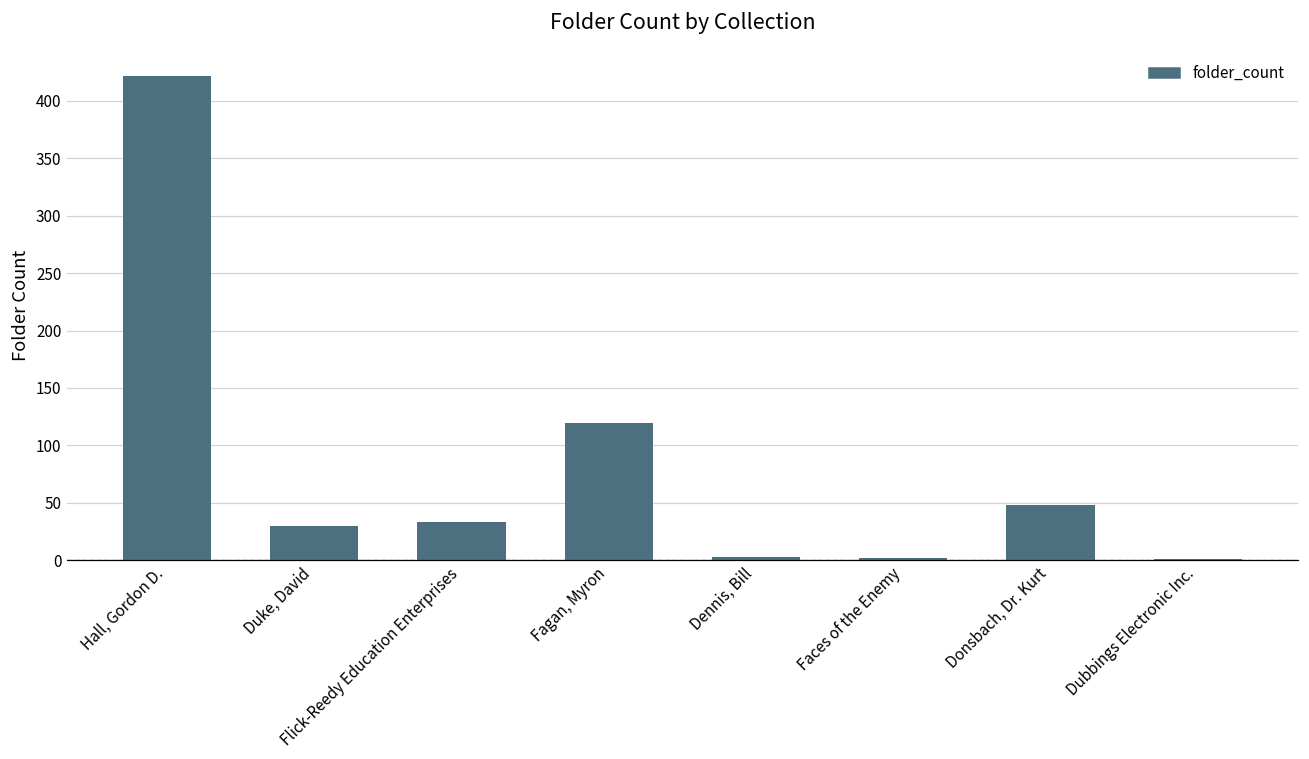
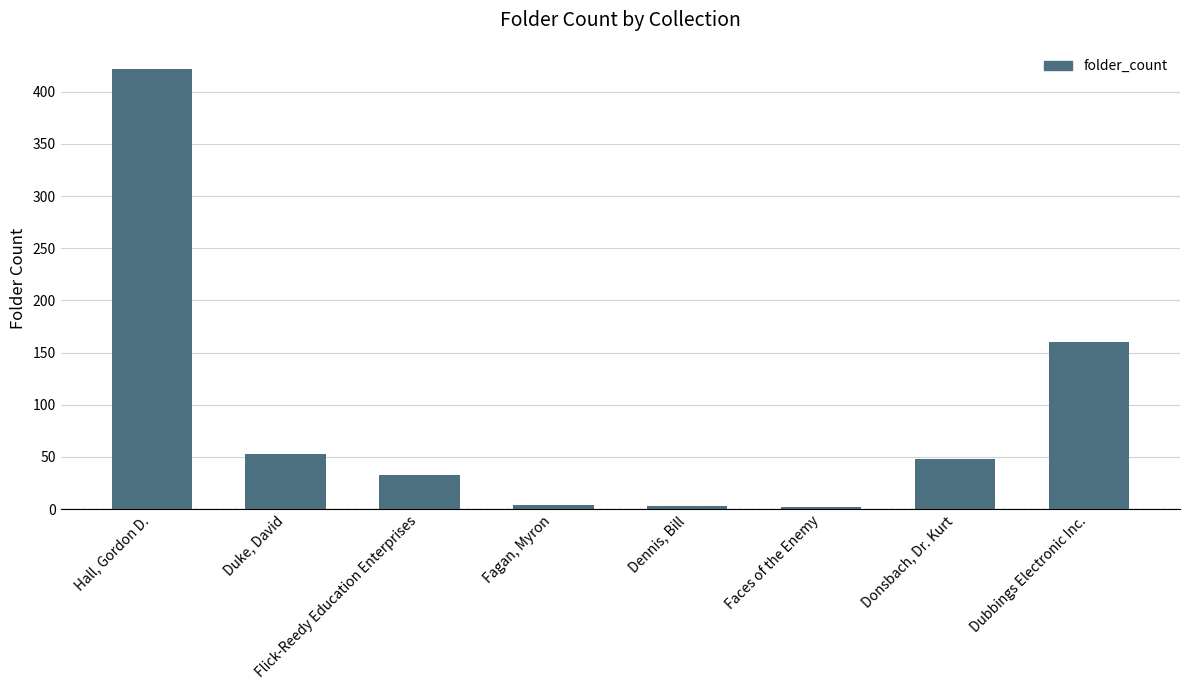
  {
    "Hall, Gordon D.": 422,
-   "Duke, David": 30,
+   "Duke, David": 53,
    "Flick-Reedy Education Enterprises": 33,
-   "Fagan, Myron": 119,
+   "Fagan, Myron": 4,
    "Dennis, Bill": 3,
    "Donsbach, Dr. Kurt": 48,
-   "Dubbings Electronic Inc.": 1
+   "Dubbings Electronic Inc.": 160
  }
